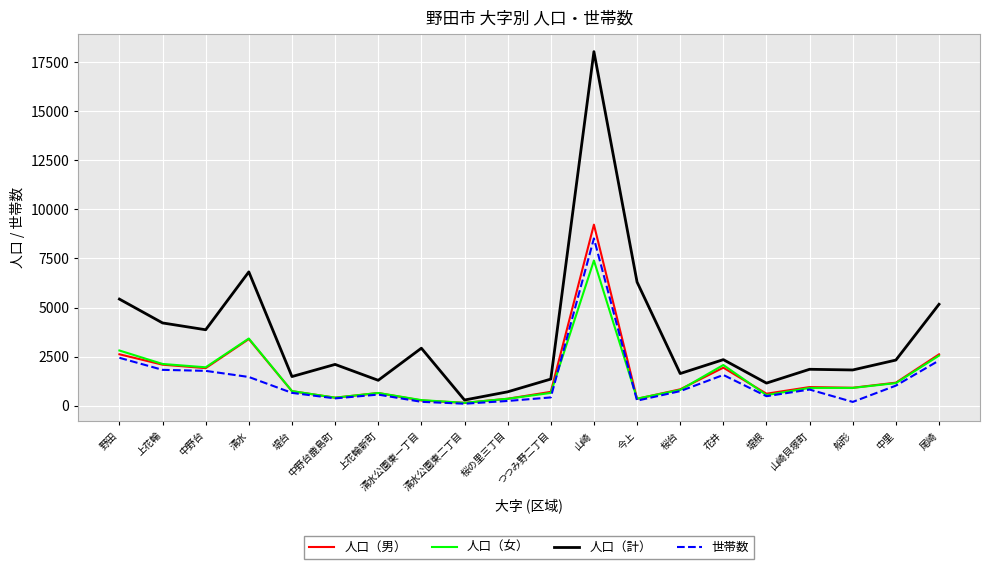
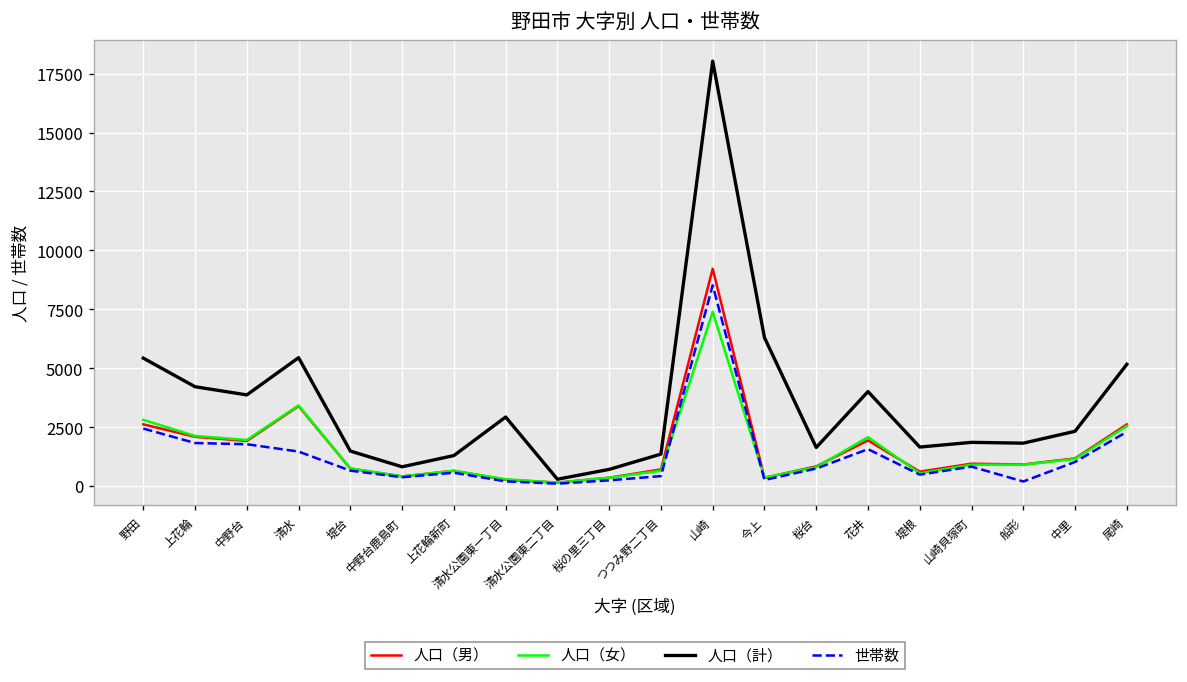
  {
    "人口（男）": {
      "野田": 2600,
      "山崎": 9200,
      "花井": 1900
    },
    "人口（女）": {
      "野田": 2800,
      "山崎": 7400,
      "花井": 2100
    },
    "人口（計）": {
      "野田": 5400,
      "上花輪": 4200,
      "中野台": 3900,
-     "清水": 6800,
+     "清水": 5400,
      "堤台": 1500,
-     "中野台鹿島町": 2100,
+     "中野台鹿島町": 800,
      "上花輪新町": 1300,
      "清水公園東一丁目": 2900,
      "清水公園東二丁目": 300,
      "桜の里三丁目": 700,
      "つつみ野二丁目": 1400,
      "山崎": 18000,
      "今上": 6300,
      "桜台": 1600,
-     "花井": 2300,
-     "堤根": 1200,
+     "花井": 4000,
+     "堤根": 1700,
      "山崎貝塚町": 1900,
      "船形": 1800,
      "中里": 2300,
      "尾崎": 5200
    },
    "世帯数": {
      "野田": 2400,
      "上花輪": 1800,
      "中野台": 1800,
      "清水": 1500,
      "つつみ野二丁目": 400,
      "山崎": 8500,
      "花井": 1600,
      "船形": 200,
      "尾崎": 2300
    }
  }
